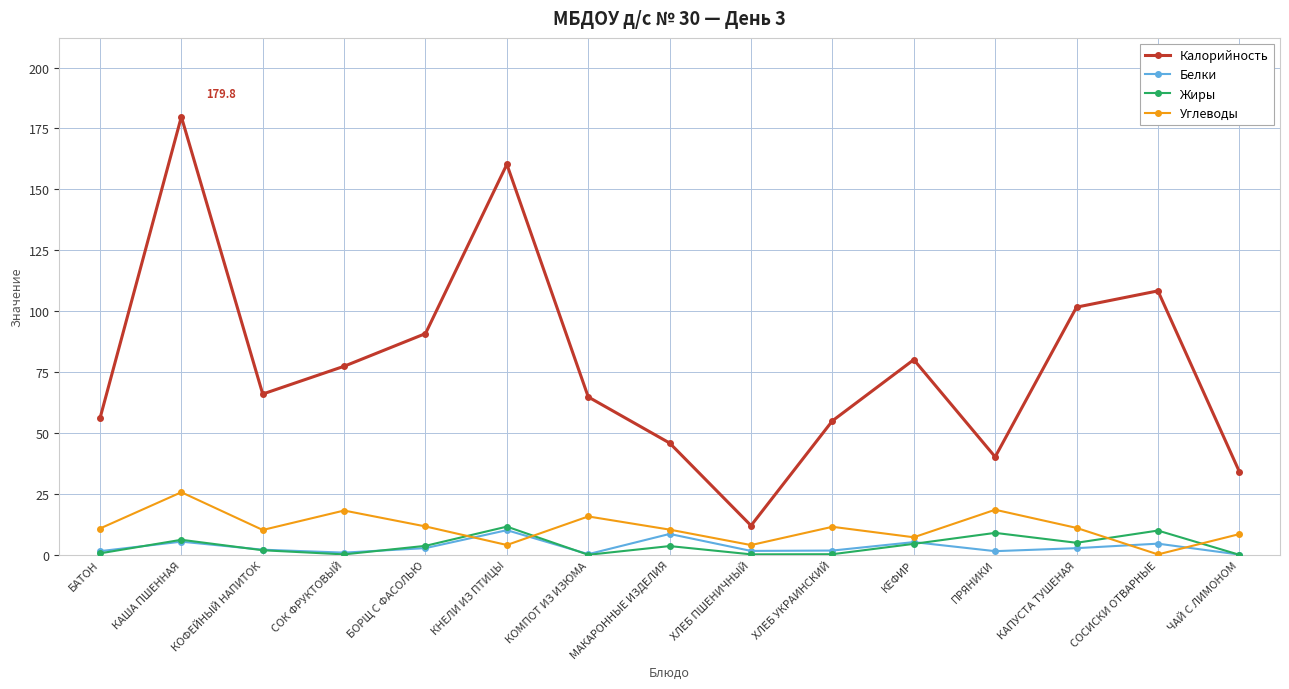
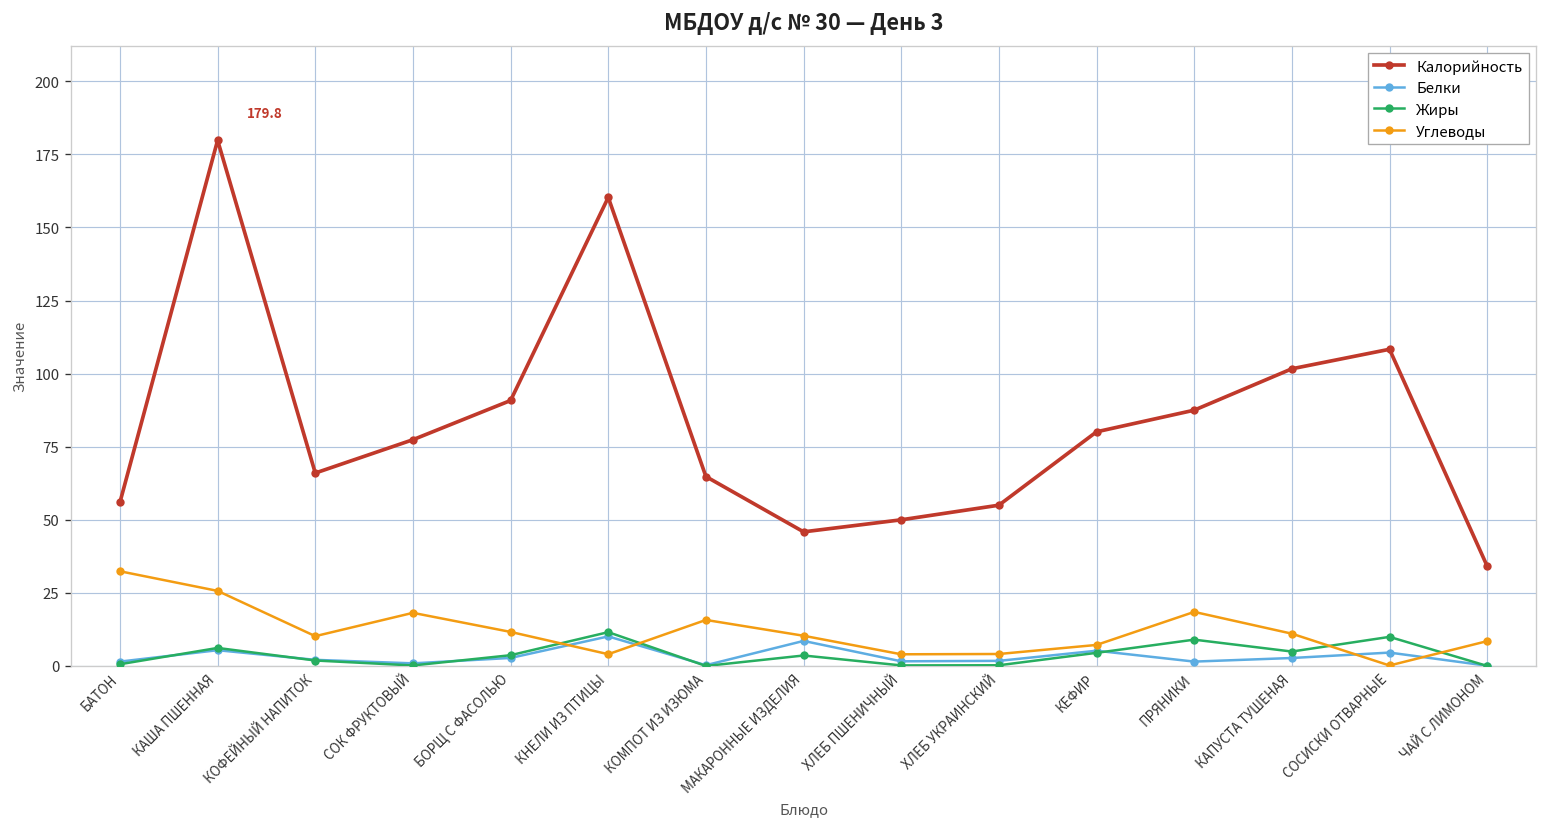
  {
    "Калорийность": {
      "БАТОН": 56,
      "КАША ПШЕННАЯ": 180,
      "КОФЕЙНЫЙ НАПИТОК": 66,
      "СОК ФРУКТОВЫЙ": 77,
      "БОРЩ С ФАСОЛЬЮ": 91,
      "КНЕЛИ ИЗ ПТИЦЫ": 160,
      "КОМПОТ ИЗ ИЗЮМА": 65,
      "МАКАРОННЫЕ ИЗДЕЛИЯ": 46,
-     "ХЛЕБ ПШЕНИЧНЫЙ": 12,
+     "ХЛЕБ ПШЕНИЧНЫЙ": 50,
      "ХЛЕБ УКРАИНСКИЙ": 55,
      "КЕФИР": 80,
-     "ПРЯНИКИ": 40,
+     "ПРЯНИКИ": 88,
      "КАПУСТА ТУШЕНАЯ": 102,
      "СОСИСКИ ОТВАРНЫЕ": 108,
      "ЧАЙ С ЛИМОНОМ": 34
    },
    "Белки": {
      "КНЕЛИ ИЗ ПТИЦЫ": 10,
      "МАКАРОННЫЕ ИЗДЕЛИЯ": 9,
      "ХЛЕБ ПШЕНИЧНЫЙ": 2,
      "ХЛЕБ УКРАИНСКИЙ": 2,
      "ПРЯНИКИ": 2,
      "КАПУСТА ТУШЕНАЯ": 3,
      "СОСИСКИ ОТВАРНЫЕ": 5
    },
    "Жиры": {
      "КНЕЛИ ИЗ ПТИЦЫ": 12,
      "МАКАРОННЫЕ ИЗДЕЛИЯ": 4,
      "ХЛЕБ ПШЕНИЧНЫЙ": 0,
      "ХЛЕБ УКРАИНСКИЙ": 0,
      "ПРЯНИКИ": 9,
      "КАПУСТА ТУШЕНАЯ": 5,
      "СОСИСКИ ОТВАРНЫЕ": 10
    },
    "Углеводы": {
-     "БАТОН": 11,
+     "БАТОН": 32,
      "КАША ПШЕННАЯ": 26,
      "КОФЕЙНЫЙ НАПИТОК": 10,
      "СОК ФРУКТОВЫЙ": 18,
      "БОРЩ С ФАСОЛЬЮ": 12,
      "КНЕЛИ ИЗ ПТИЦЫ": 4,
      "КОМПОТ ИЗ ИЗЮМА": 16,
      "МАКАРОННЫЕ ИЗДЕЛИЯ": 10,
      "ХЛЕБ ПШЕНИЧНЫЙ": 4,
-     "ХЛЕБ УКРАИНСКИЙ": 12,
+     "ХЛЕБ УКРАИНСКИЙ": 4,
      "КЕФИР": 7,
      "ПРЯНИКИ": 19,
      "КАПУСТА ТУШЕНАЯ": 11,
      "СОСИСКИ ОТВАРНЫЕ": 0,
      "ЧАЙ С ЛИМОНОМ": 9
    }
  }
